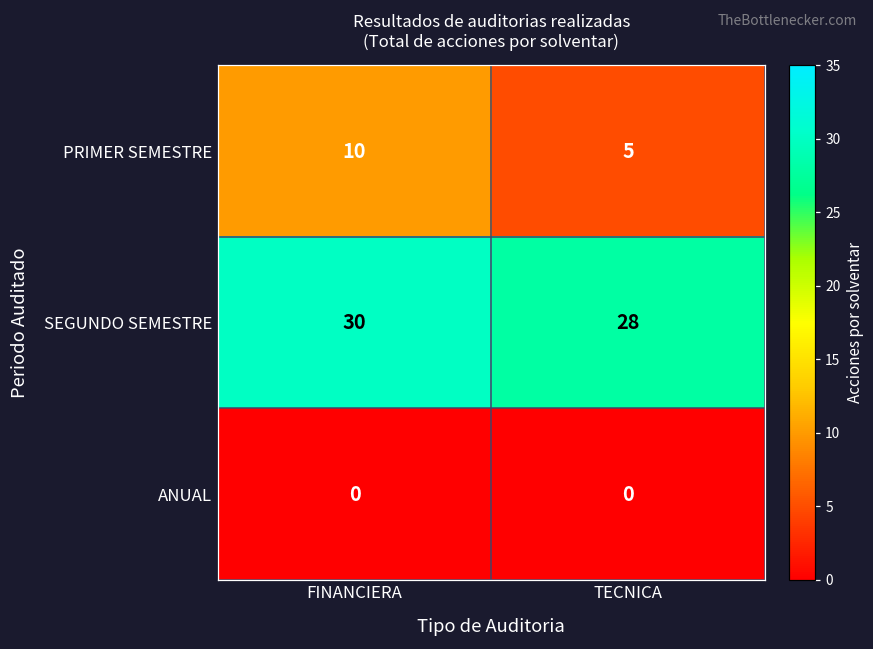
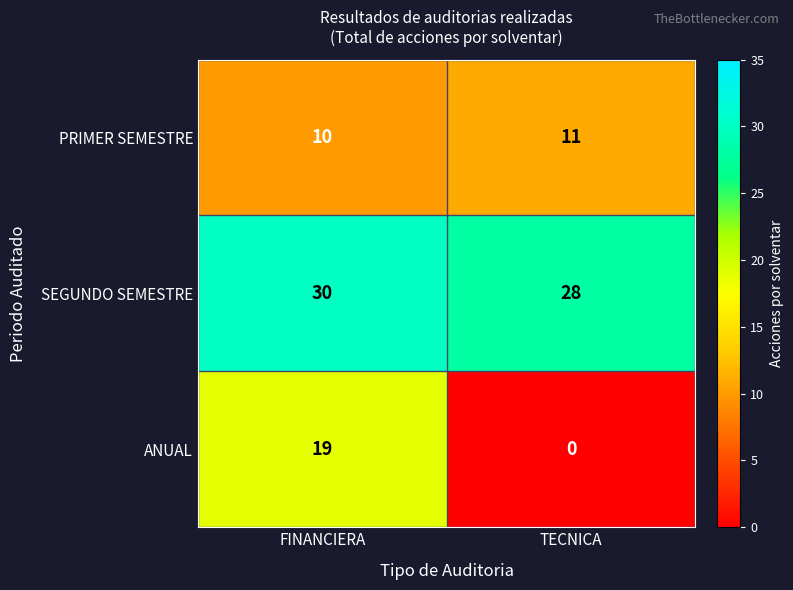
  {
    "PRIMER SEMESTRE": {
      "FINANCIERA": 10,
-     "TECNICA": 5
+     "TECNICA": 11
    },
    "SEGUNDO SEMESTRE": {
      "FINANCIERA": 30,
      "TECNICA": 28
    },
    "ANUAL": {
-     "FINANCIERA": 0,
+     "FINANCIERA": 19,
      "TECNICA": 0
    }
  }
